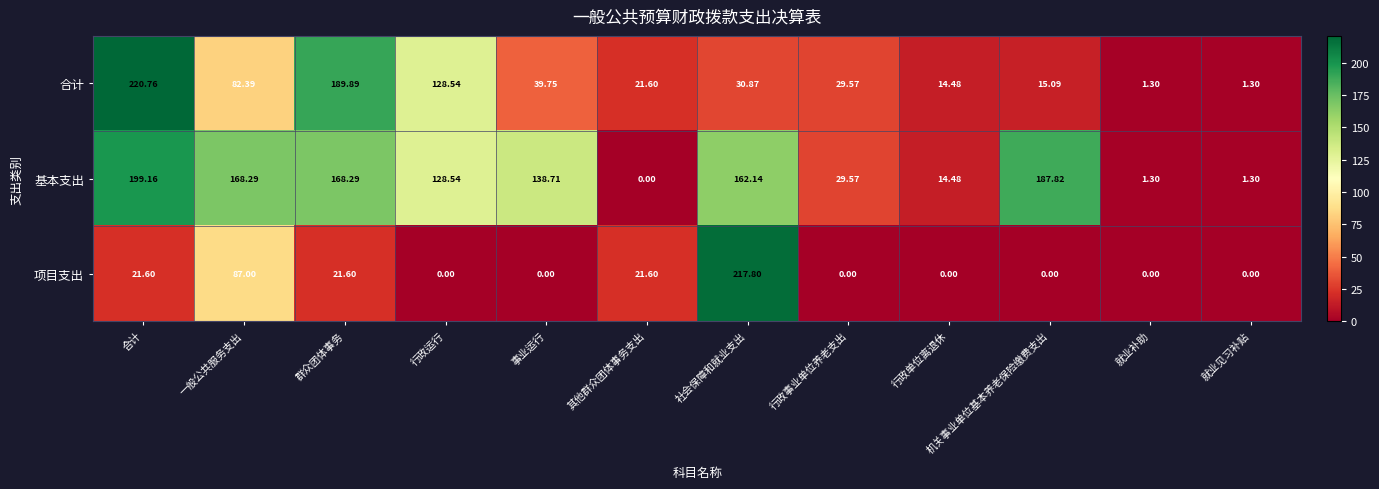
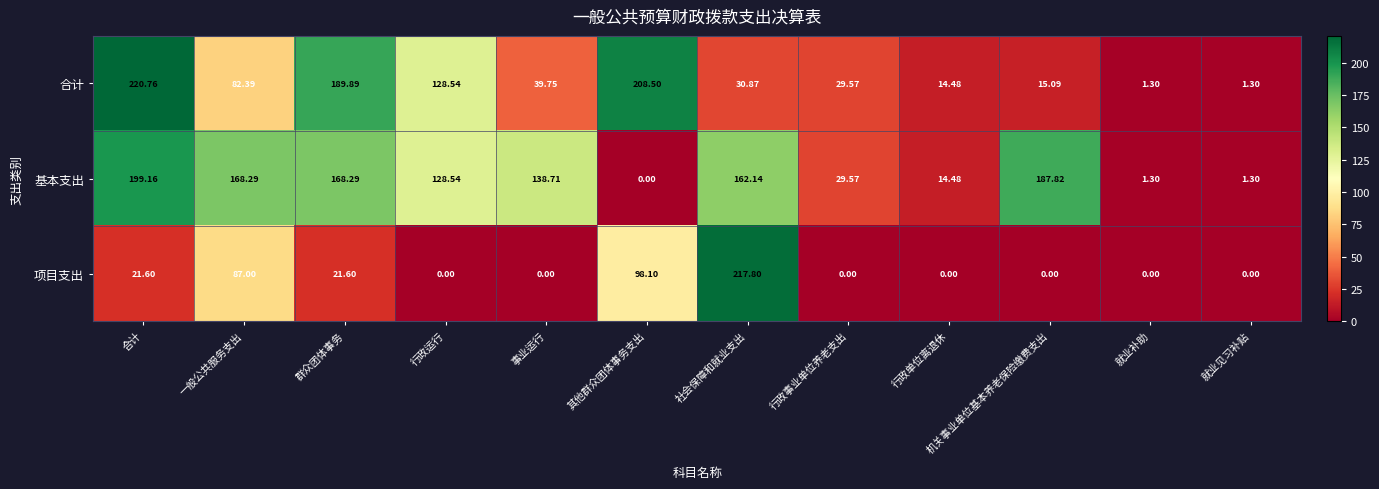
  {
    "合计": {
      "合计": 220.76,
      "一般公共服务支出": 82.39,
      "群众团体事务": 189.89,
      "行政运行": 128.54,
      "事业运行": 39.75,
-     "其他群众团体事务支出": 21.60,
+     "其他群众团体事务支出": 208.50,
      "社会保障和就业支出": 30.87,
      "行政事业单位养老支出": 29.57,
      "行政单位离退休": 14.48,
      "机关事业单位基本养老保险缴费支出": 15.09,
      "就业补助": 1.30,
      "就业见习补贴": 1.30
    },
    "基本支出": {
      "合计": 199.16,
      "一般公共服务支出": 168.29,
      "群众团体事务": 168.29,
      "行政运行": 128.54,
      "事业运行": 138.71,
      "其他群众团体事务支出": 0.00,
      "社会保障和就业支出": 162.14,
      "行政事业单位养老支出": 29.57,
      "行政单位离退休": 14.48,
      "机关事业单位基本养老保险缴费支出": 187.82,
      "就业补助": 1.30,
      "就业见习补贴": 1.30
    },
    "项目支出": {
      "合计": 21.60,
      "一般公共服务支出": 87.00,
      "群众团体事务": 21.60,
      "行政运行": 0.00,
      "事业运行": 0.00,
-     "其他群众团体事务支出": 21.60,
+     "其他群众团体事务支出": 98.10,
      "社会保障和就业支出": 217.80,
      "行政事业单位养老支出": 0.00,
      "行政单位离退休": 0.00,
      "机关事业单位基本养老保险缴费支出": 0.00,
      "就业补助": 0.00,
      "就业见习补贴": 0.00
    }
  }
